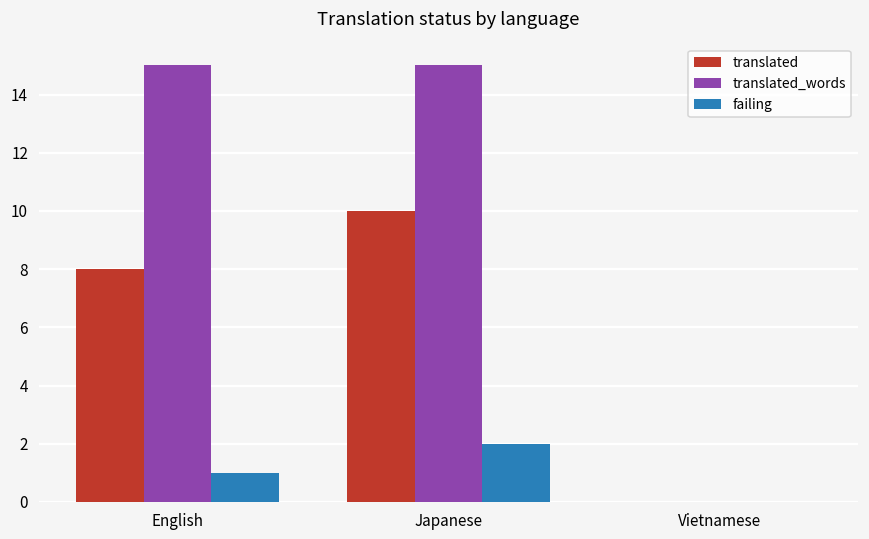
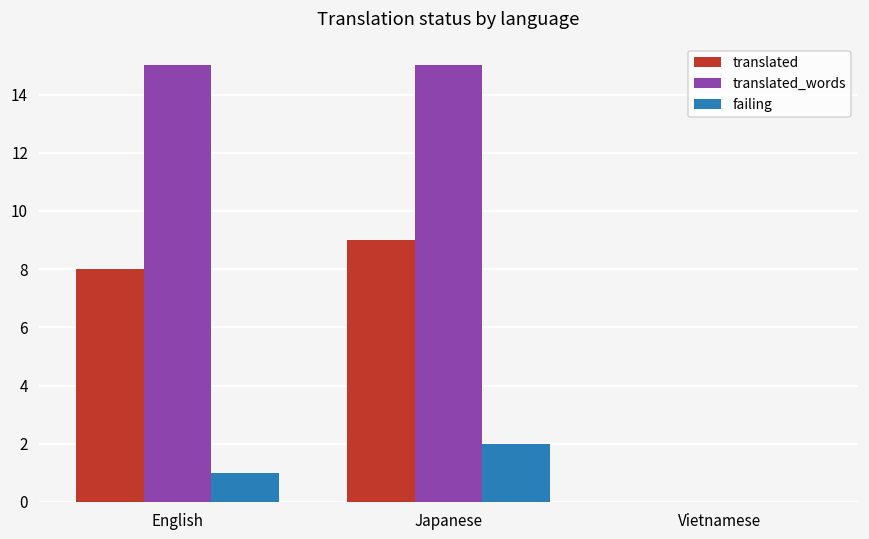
  {
    "translated": {
      "English": 8,
-     "Japanese": 10,
+     "Japanese": 9,
      "Vietnamese": 0
    },
    "translated_words": {
      "English": 15,
      "Japanese": 15,
      "Vietnamese": 0
    },
    "failing": {
      "English": 1,
      "Japanese": 2,
      "Vietnamese": 0
    }
  }
